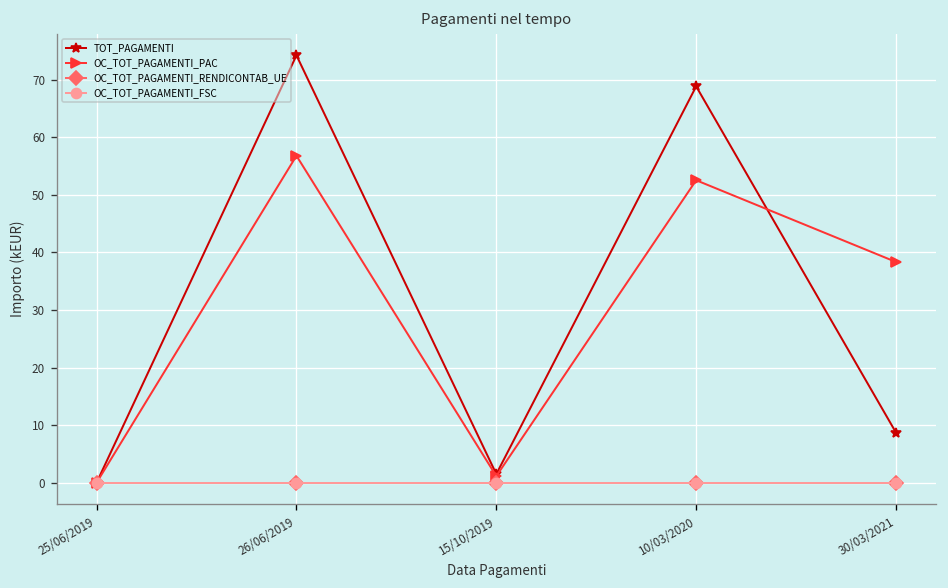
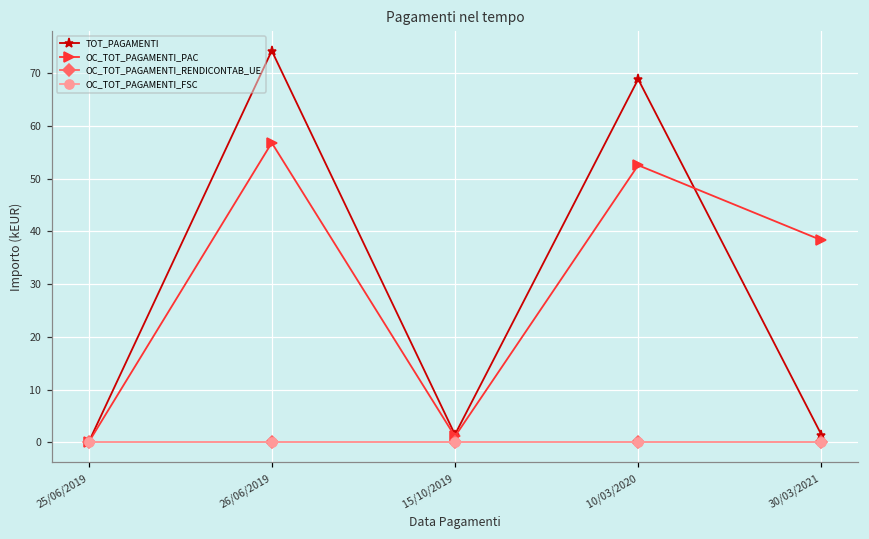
  {
    "TOT_PAGAMENTI": {
      "26/06/2019": 74,
      "10/03/2020": 69,
-     "30/03/2021": 9
+     "30/03/2021": 1
    },
    "OC_TOT_PAGAMENTI_PAC": {
      "26/06/2019": 57,
      "10/03/2020": 53,
      "30/03/2021": 38
    },
    "OC_TOT_PAGAMENTI_FSC": {
      "26/06/2019": 0,
      "15/10/2019": 0,
      "10/03/2020": 0,
      "30/03/2021": 0
    }
  }
